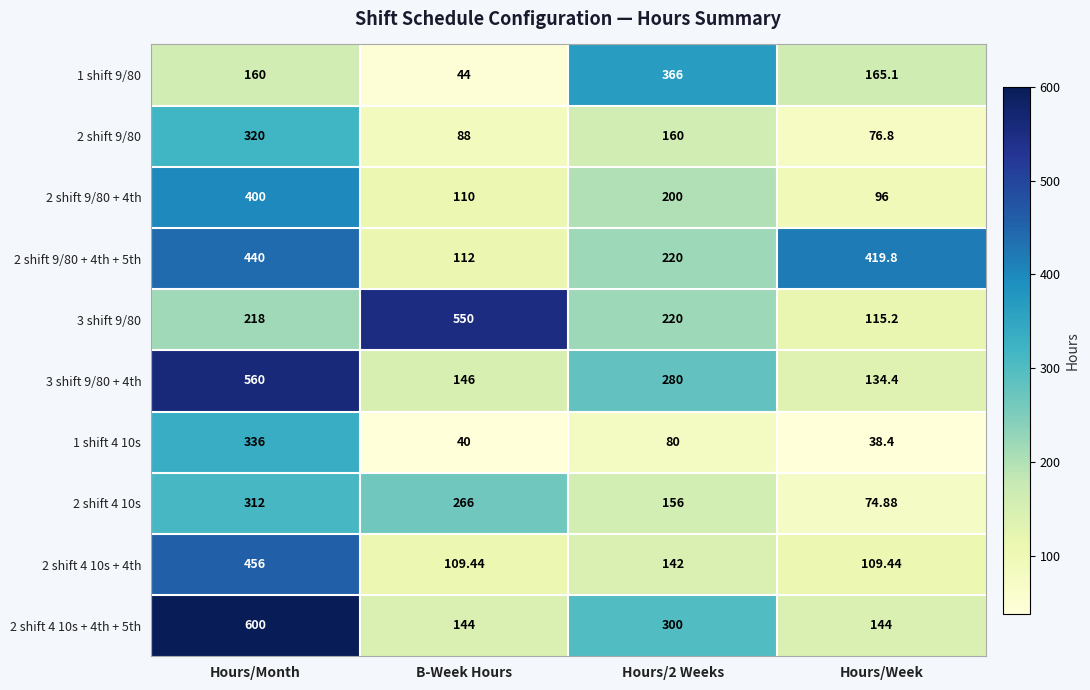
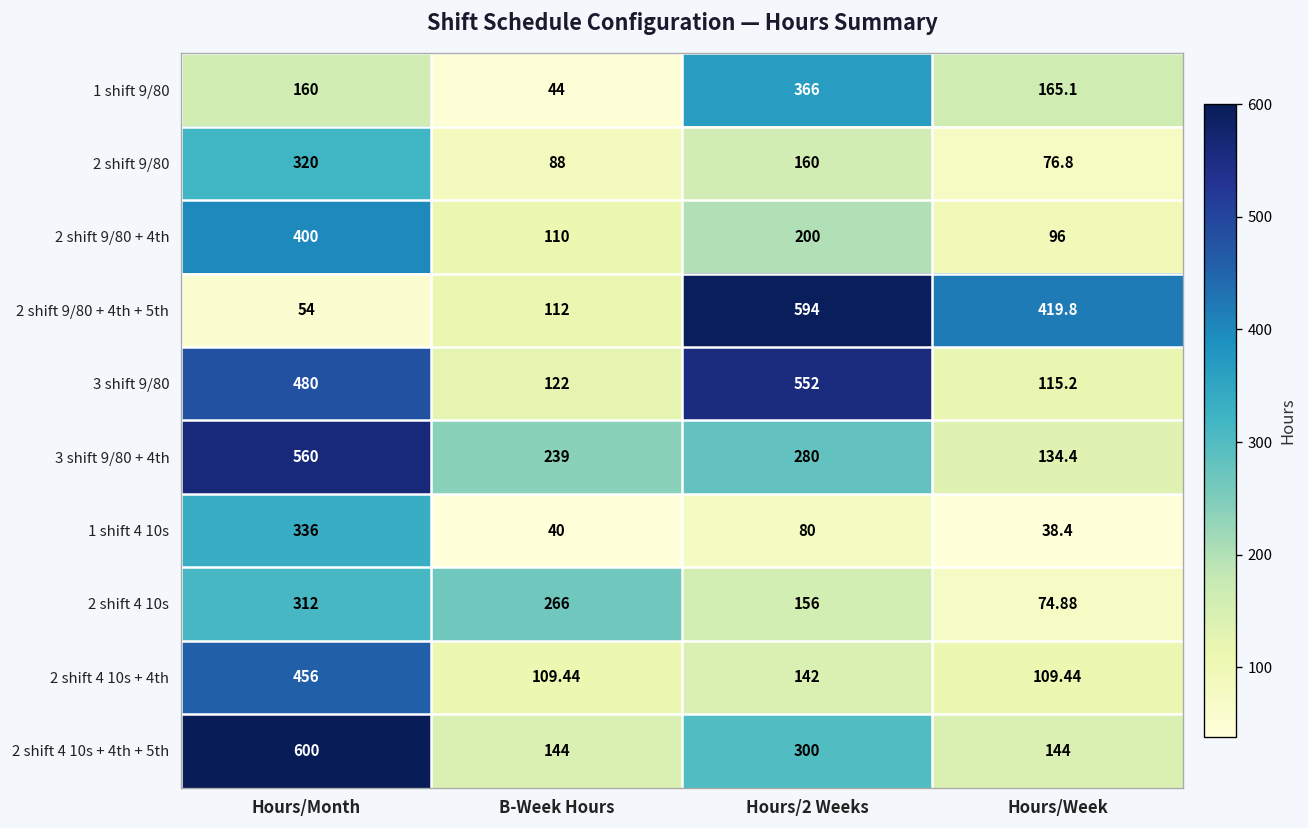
  {
    "1 shift 9/80": {
      "Hours/Month": 160,
      "B-Week Hours": 44,
      "Hours/2 Weeks": 366,
      "Hours/Week": 165.1
    },
    "2 shift 9/80": {
      "Hours/Month": 320,
      "B-Week Hours": 88,
      "Hours/2 Weeks": 160,
      "Hours/Week": 76.8
    },
    "2 shift 9/80 + 4th": {
      "Hours/Month": 400,
      "B-Week Hours": 110,
      "Hours/2 Weeks": 200,
      "Hours/Week": 96
    },
    "2 shift 9/80 + 4th + 5th": {
-     "Hours/Month": 440,
+     "Hours/Month": 54,
      "B-Week Hours": 112,
-     "Hours/2 Weeks": 220,
+     "Hours/2 Weeks": 594,
      "Hours/Week": 419.8
    },
    "3 shift 9/80": {
-     "Hours/Month": 218,
-     "B-Week Hours": 550,
-     "Hours/2 Weeks": 220,
+     "Hours/Month": 480,
+     "B-Week Hours": 122,
+     "Hours/2 Weeks": 552,
      "Hours/Week": 115.2
    },
    "3 shift 9/80 + 4th": {
      "Hours/Month": 560,
-     "B-Week Hours": 146,
+     "B-Week Hours": 239,
      "Hours/2 Weeks": 280,
      "Hours/Week": 134.4
    },
    "1 shift 4 10s": {
      "Hours/Month": 336,
      "B-Week Hours": 40,
      "Hours/2 Weeks": 80,
      "Hours/Week": 38.4
    },
    "2 shift 4 10s": {
      "Hours/Month": 312,
      "B-Week Hours": 266,
      "Hours/2 Weeks": 156,
      "Hours/Week": 74.88
    },
    "2 shift 4 10s + 4th": {
      "Hours/Month": 456,
      "B-Week Hours": 109.44,
      "Hours/2 Weeks": 142,
      "Hours/Week": 109.44
    },
    "2 shift 4 10s + 4th + 5th": {
      "Hours/Month": 600,
      "B-Week Hours": 144,
      "Hours/2 Weeks": 300,
      "Hours/Week": 144
    }
  }
